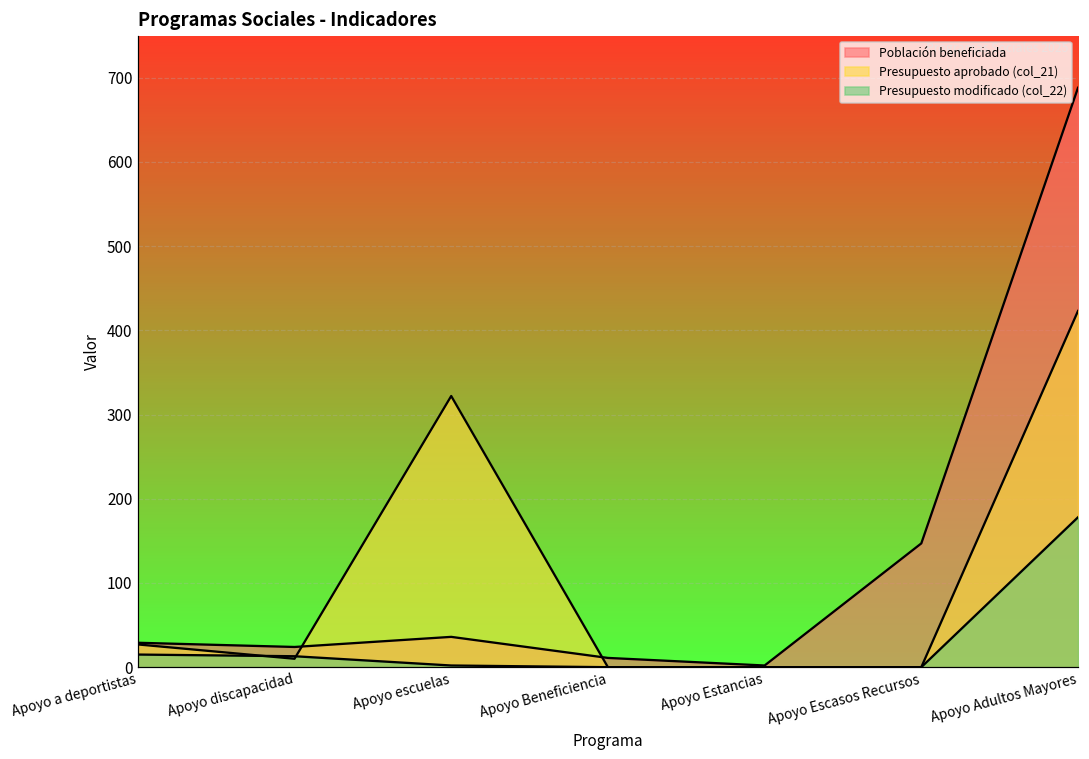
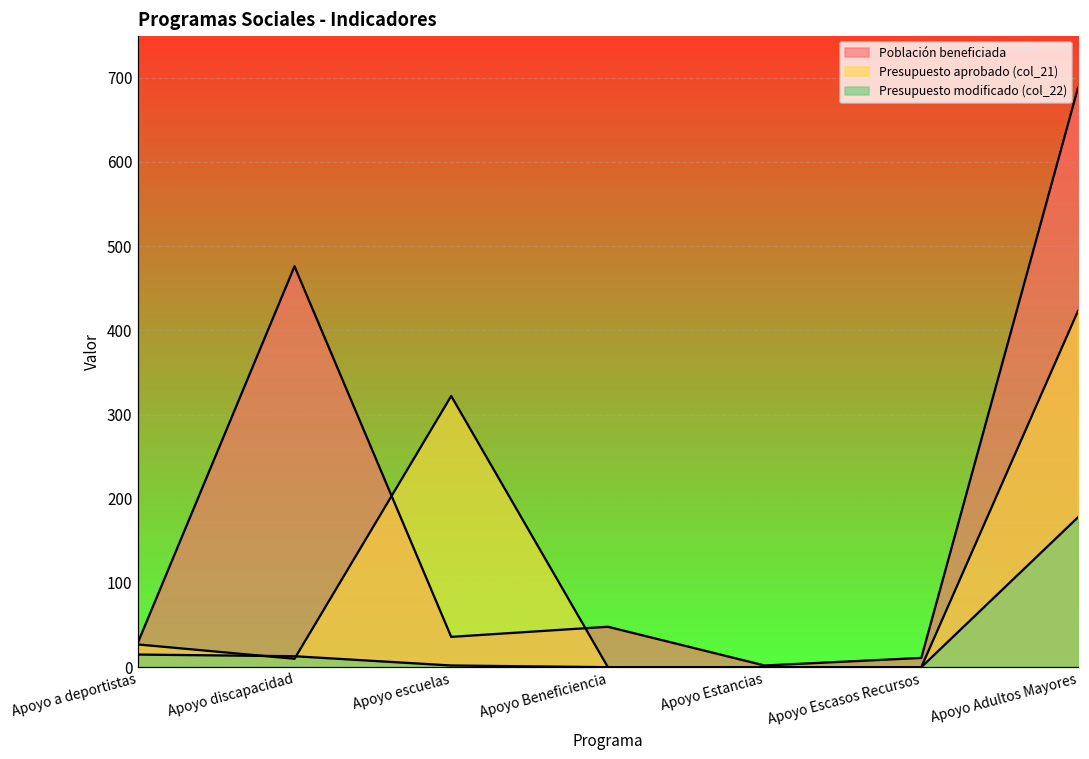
  {
    "Población beneficiada": {
-     "Apoyo discapacidad": 20,
+     "Apoyo discapacidad": 480,
      "Apoyo escuelas": 40,
-     "Apoyo Beneficiencia": 10,
-     "Apoyo Escasos Recursos": 150,
+     "Apoyo Beneficiencia": 50,
+     "Apoyo Escasos Recursos": 10,
      "Apoyo Adultos Mayores": 690
    },
    "Presupuesto aprobado (col_21)": {
      "Apoyo escuelas": 320,
      "Apoyo Adultos Mayores": 420
    },
    "Presupuesto modificado (col_22)": {
      "Apoyo a deportistas": 20,
      "Apoyo escuelas": 0,
      "Apoyo Adultos Mayores": 180
    }
  }
